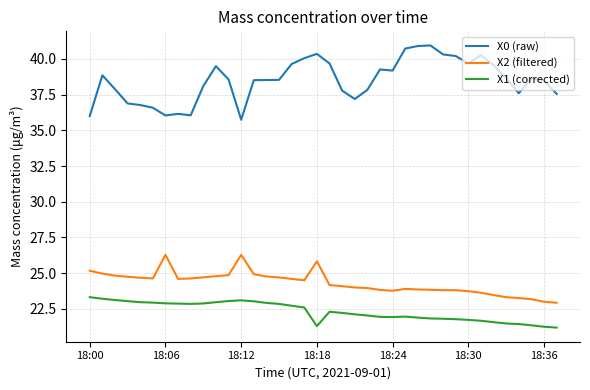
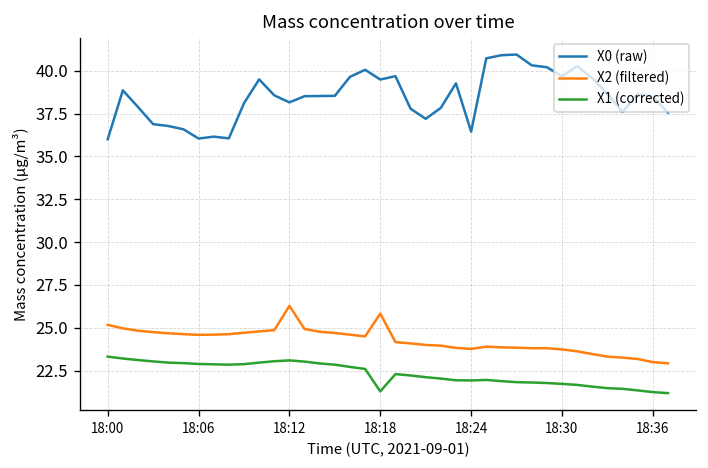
  {
    "X0 (raw)": {
      "18:00": 36.0,
      "18:06": 36.0,
-     "18:12": 35.7,
-     "18:18": 40.4,
-     "18:24": 39.2
+     "18:12": 38.2,
+     "18:18": 39.5,
+     "18:24": 36.4
    },
    "X2 (filtered)": {
      "18:00": 25.2,
-     "18:06": 26.3,
+     "18:06": 24.6,
      "18:12": 26.3,
      "18:18": 25.8,
      "18:24": 23.8,
      "18:30": 23.7,
      "18:36": 23.0
    },
    "X1 (corrected)": {
      "18:00": 23.3,
      "18:06": 22.9,
      "18:12": 23.1,
      "18:18": 21.3,
      "18:24": 21.9,
      "18:30": 21.7,
      "18:36": 21.3
    }
  }
